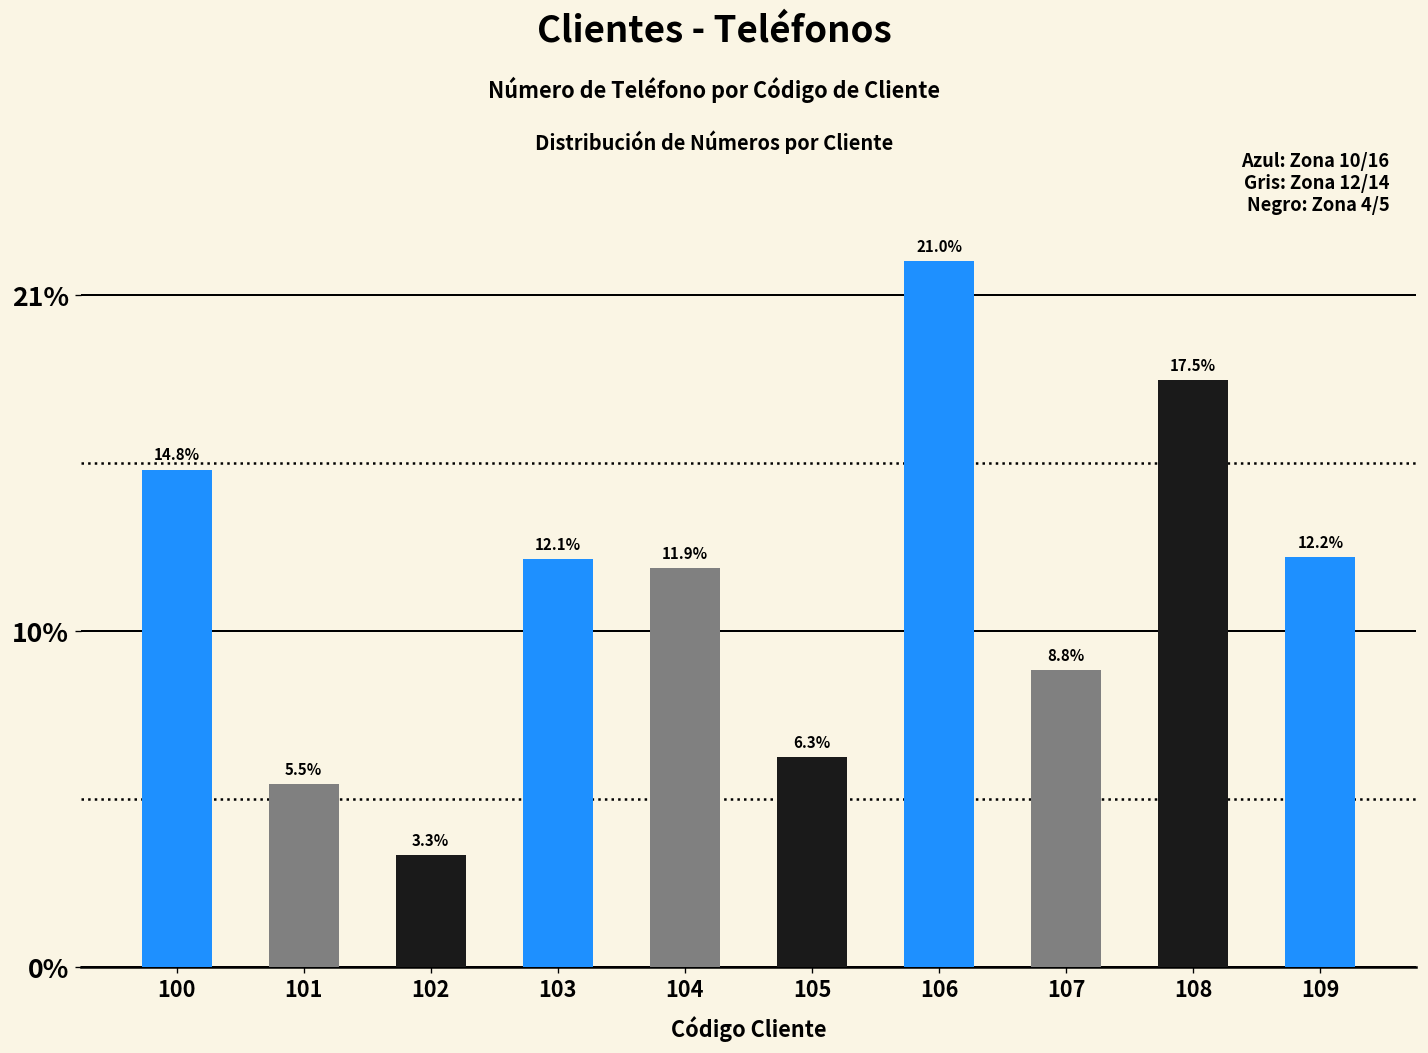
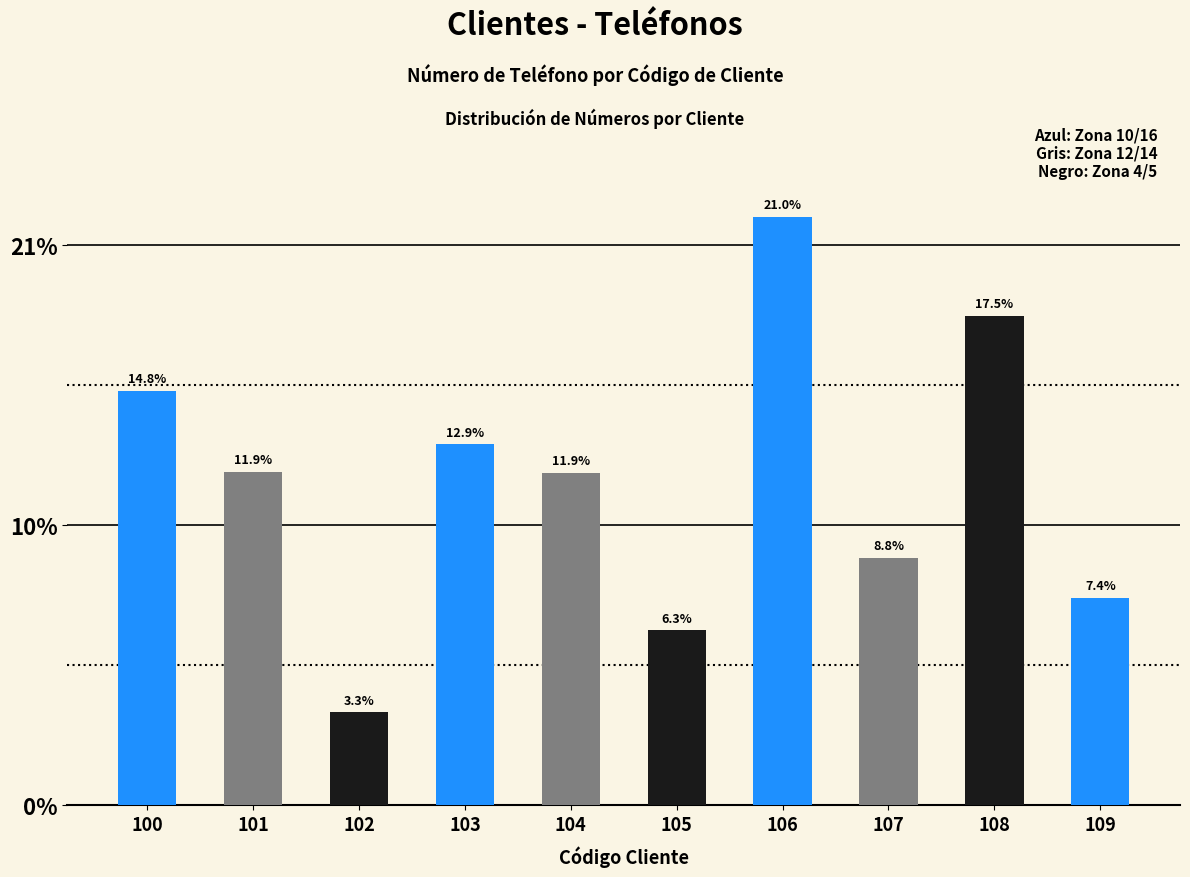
  {
    "100": "14.8%",
-   "101": "5.5%",
+   "101": "11.9%",
    "102": "3.3%",
-   "103": "12.1%",
+   "103": "12.9%",
    "104": "11.9%",
    "105": "6.3%",
    "106": "21.0%",
    "107": "8.8%",
    "108": "17.5%",
-   "109": "12.2%"
+   "109": "7.4%"
  }
